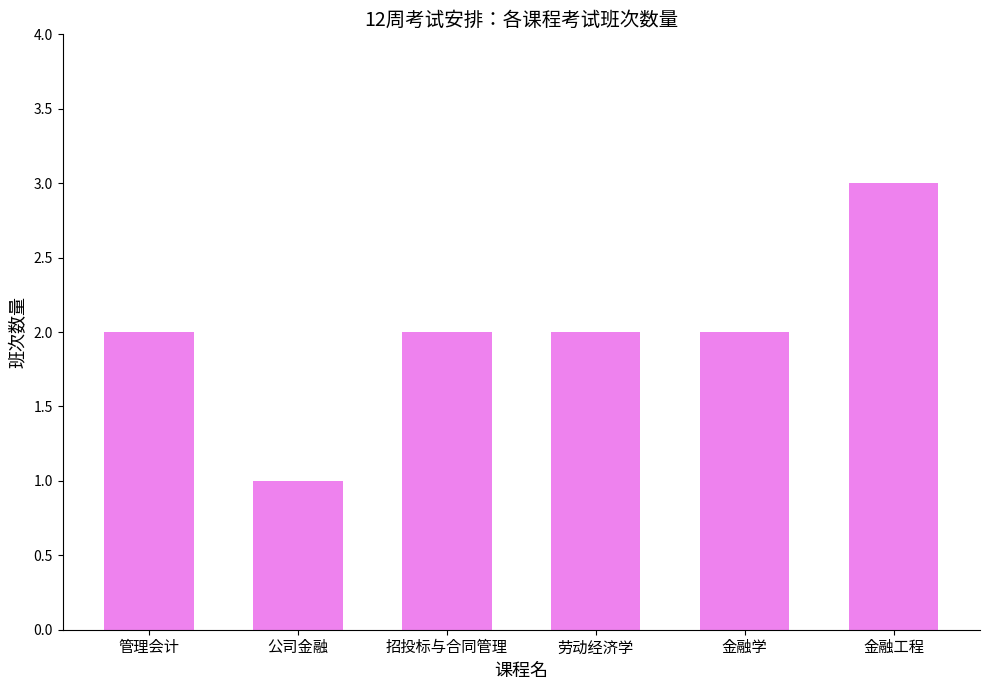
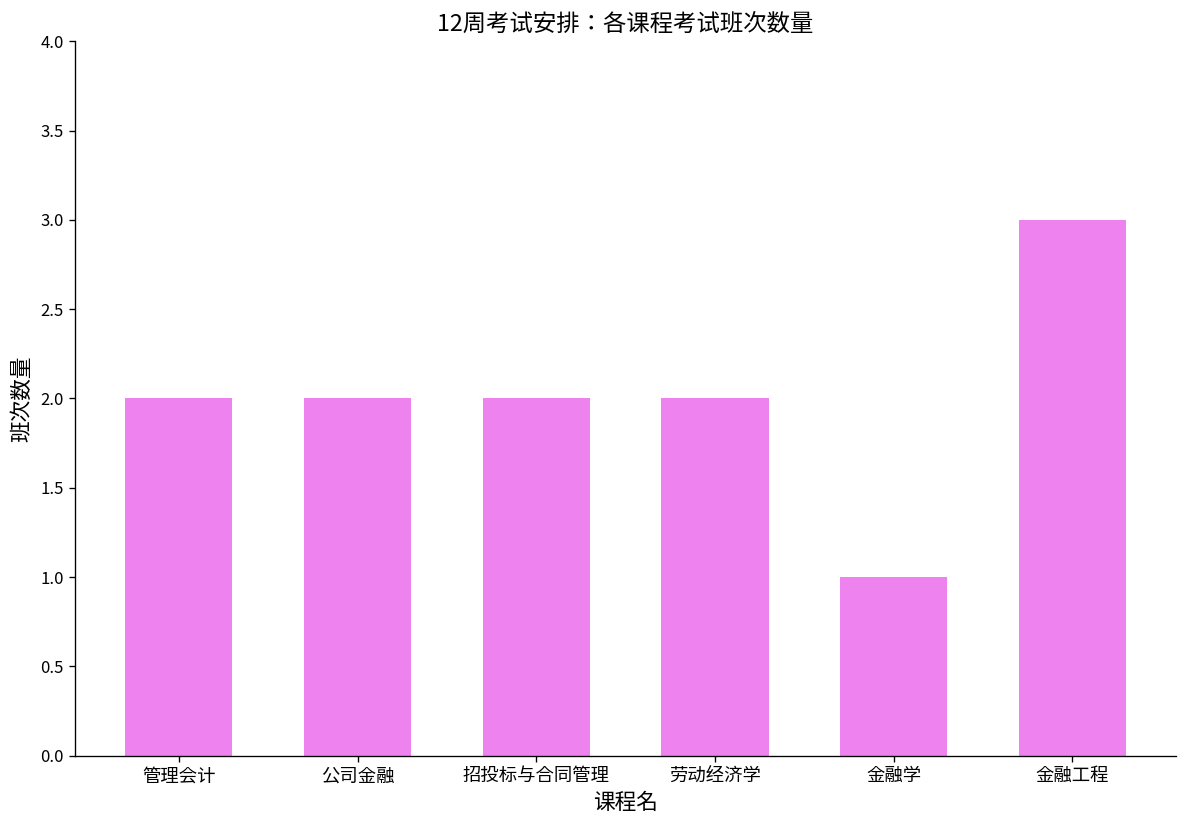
  {
    "管理会计": 2,
-   "公司金融": 1,
+   "公司金融": 2,
    "招投标与合同管理": 2,
    "劳动经济学": 2,
-   "金融学": 2,
+   "金融学": 1,
    "金融工程": 3
  }
